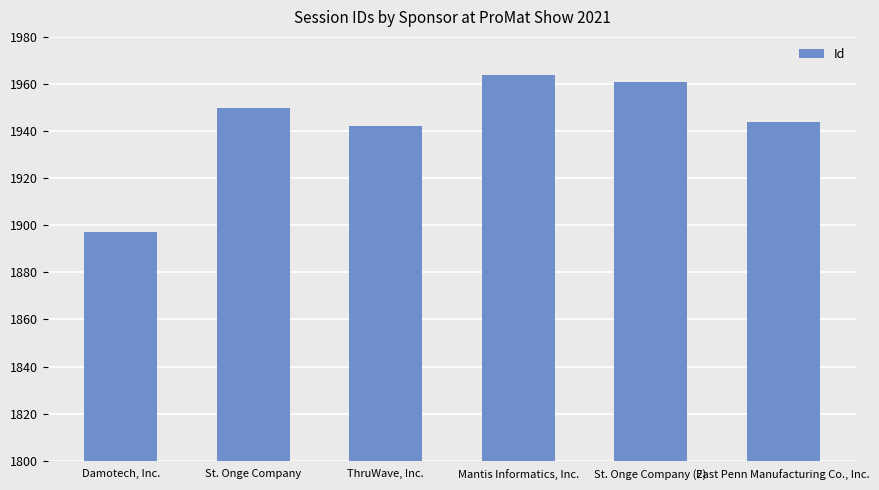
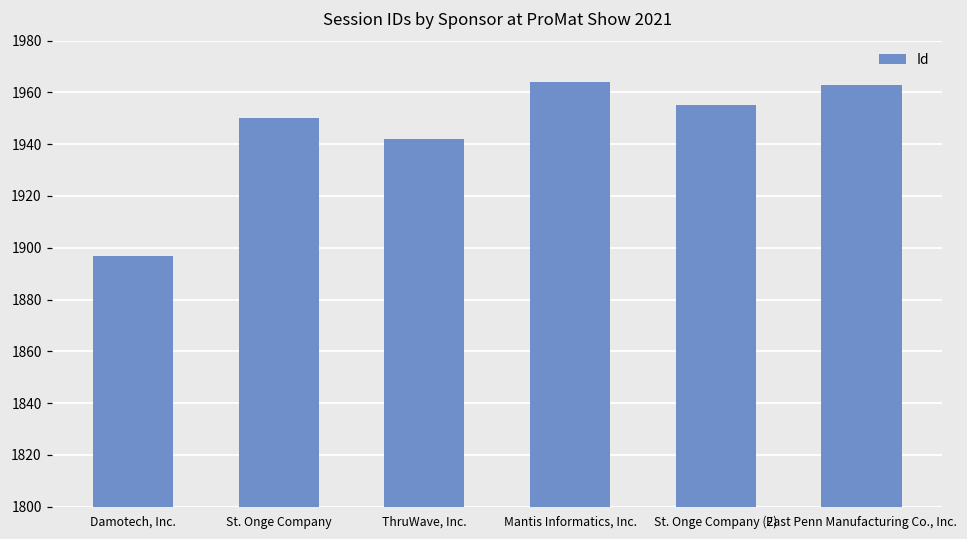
  {
    "Damotech, Inc.": 1897,
    "St. Onge Company": 1950,
    "ThruWave, Inc.": 1942,
    "Mantis Informatics, Inc.": 1964,
-   "St. Onge Company (2)": 1961,
-   "East Penn Manufacturing Co., Inc.": 1944
+   "St. Onge Company (2)": 1955,
+   "East Penn Manufacturing Co., Inc.": 1963
  }
